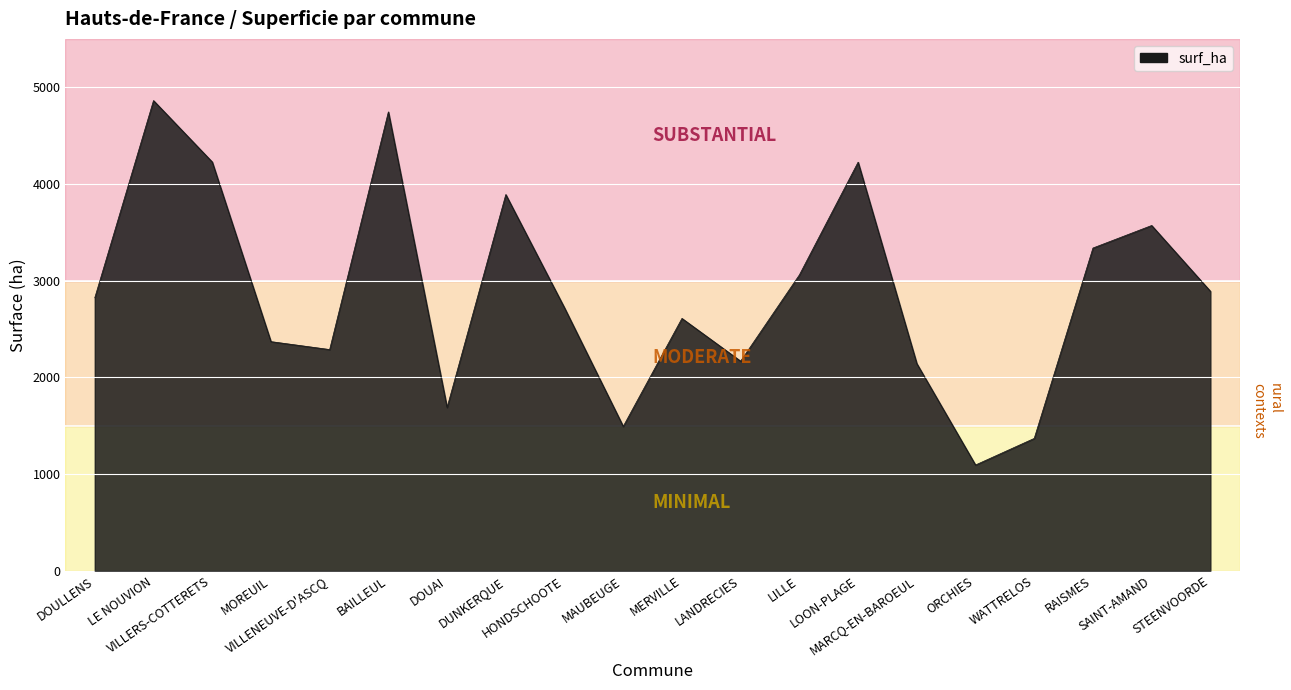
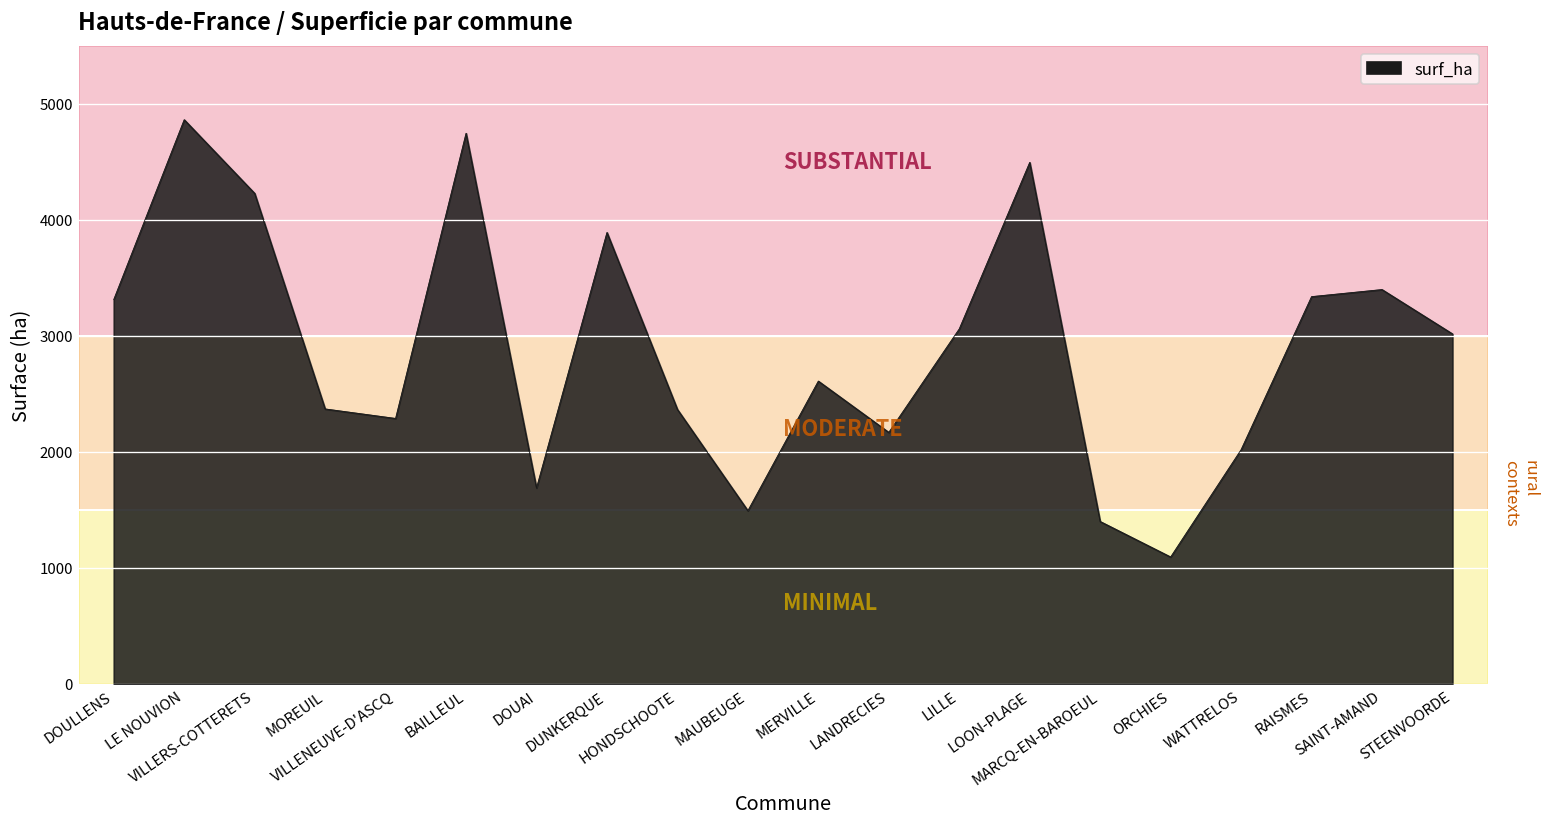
  {
-   "DOULLENS": 2800,
+   "DOULLENS": 3300,
    "LE NOUVION": 4900,
    "VILLERS-COTTERETS": 4200,
    "MOREUIL": 2400,
    "VILLENEUVE-D'ASCQ": 2300,
    "BAILLEUL": 4700,
    "DOUAI": 1700,
    "DUNKERQUE": 3900,
-   "HONDSCHOOTE": 2700,
+   "HONDSCHOOTE": 2400,
    "MAUBEUGE": 1500,
    "MERVILLE": 2600,
    "LANDRECIES": 2200,
    "LILLE": 3100,
-   "LOON-PLAGE": 4200,
-   "MARCQ-EN-BAROEUL": 2100,
+   "LOON-PLAGE": 4500,
+   "MARCQ-EN-BAROEUL": 1400,
    "ORCHIES": 1100,
-   "WATTRELOS": 1400,
+   "WATTRELOS": 2000,
    "RAISMES": 3300,
-   "SAINT-AMAND": 3600,
-   "STEENVOORDE": 2900
+   "SAINT-AMAND": 3400,
+   "STEENVOORDE": 3000
  }
